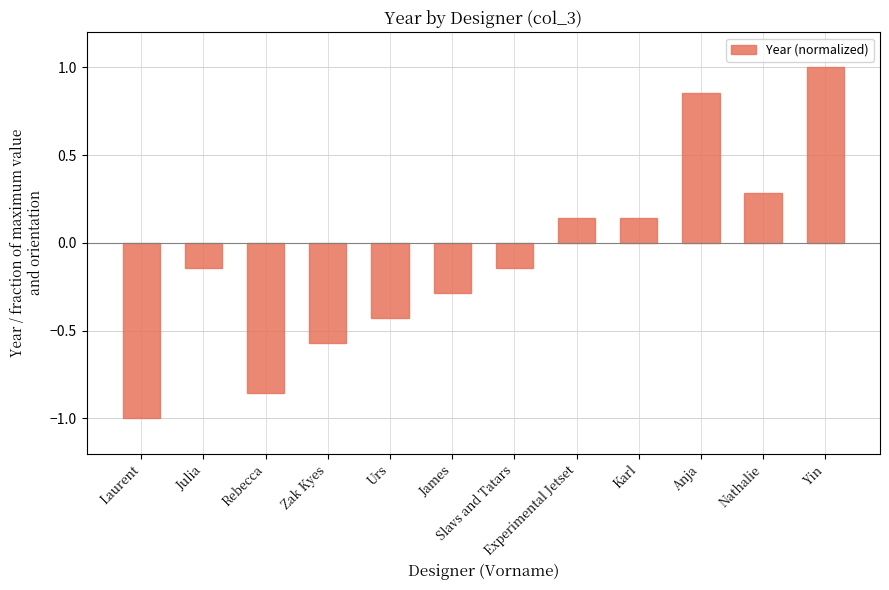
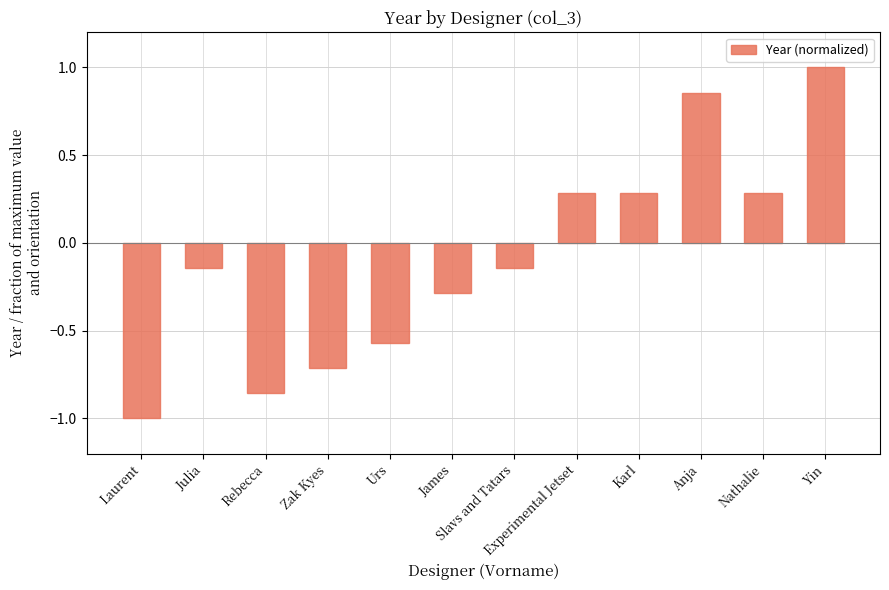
  {
    "Laurent": -1.00,
    "Julia": -0.14,
    "Rebecca": -0.86,
-   "Zak Kyes": -0.57,
-   "Urs": -0.43,
+   "Zak Kyes": -0.71,
+   "Urs": -0.57,
    "James": -0.29,
    "Slavs and Tatars": -0.14,
-   "Experimental Jetset": 0.14,
-   "Karl": 0.14,
+   "Experimental Jetset": 0.29,
+   "Karl": 0.29,
    "Anja": 0.86,
    "Nathalie": 0.29,
    "Yin": 1.00
  }
